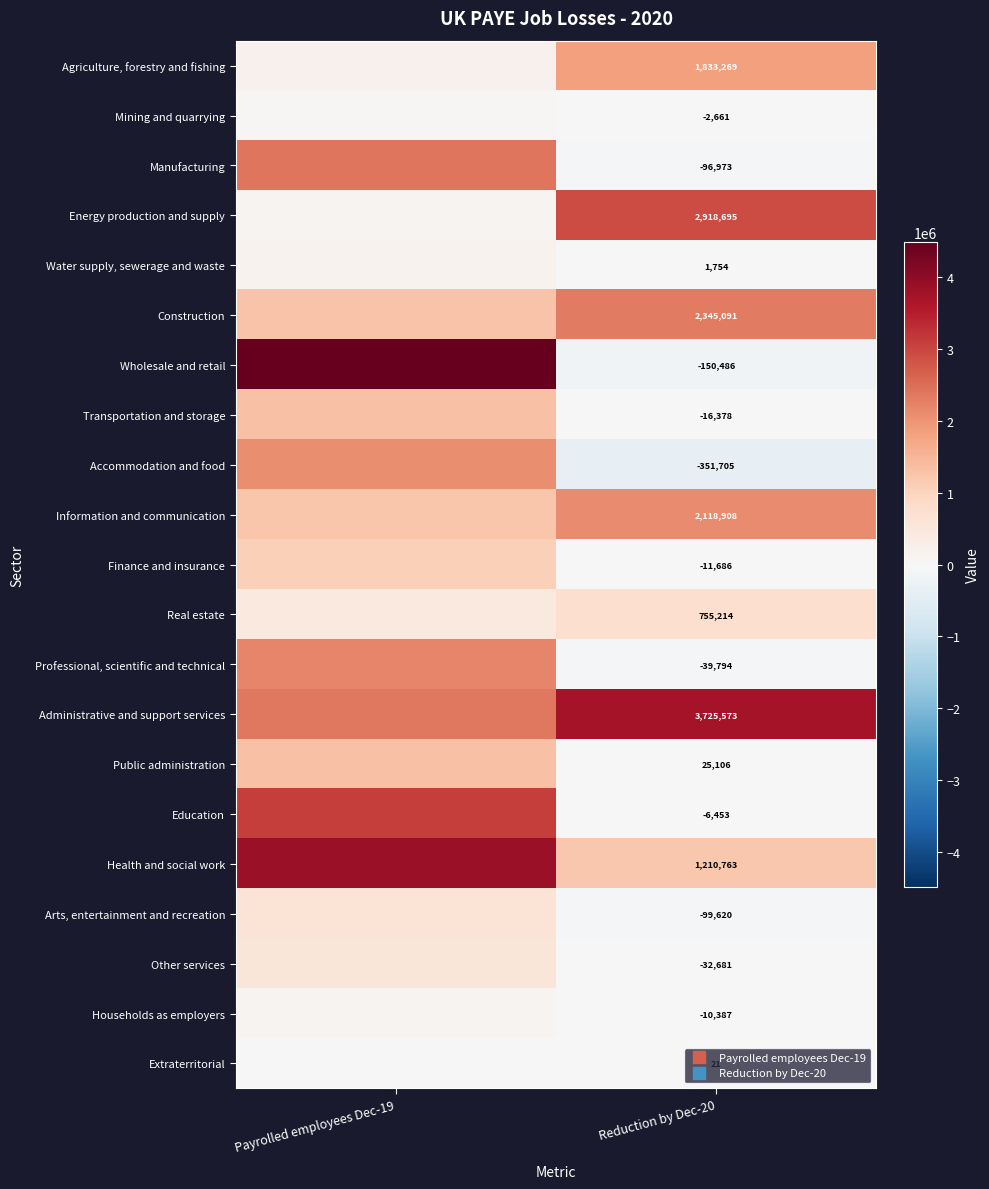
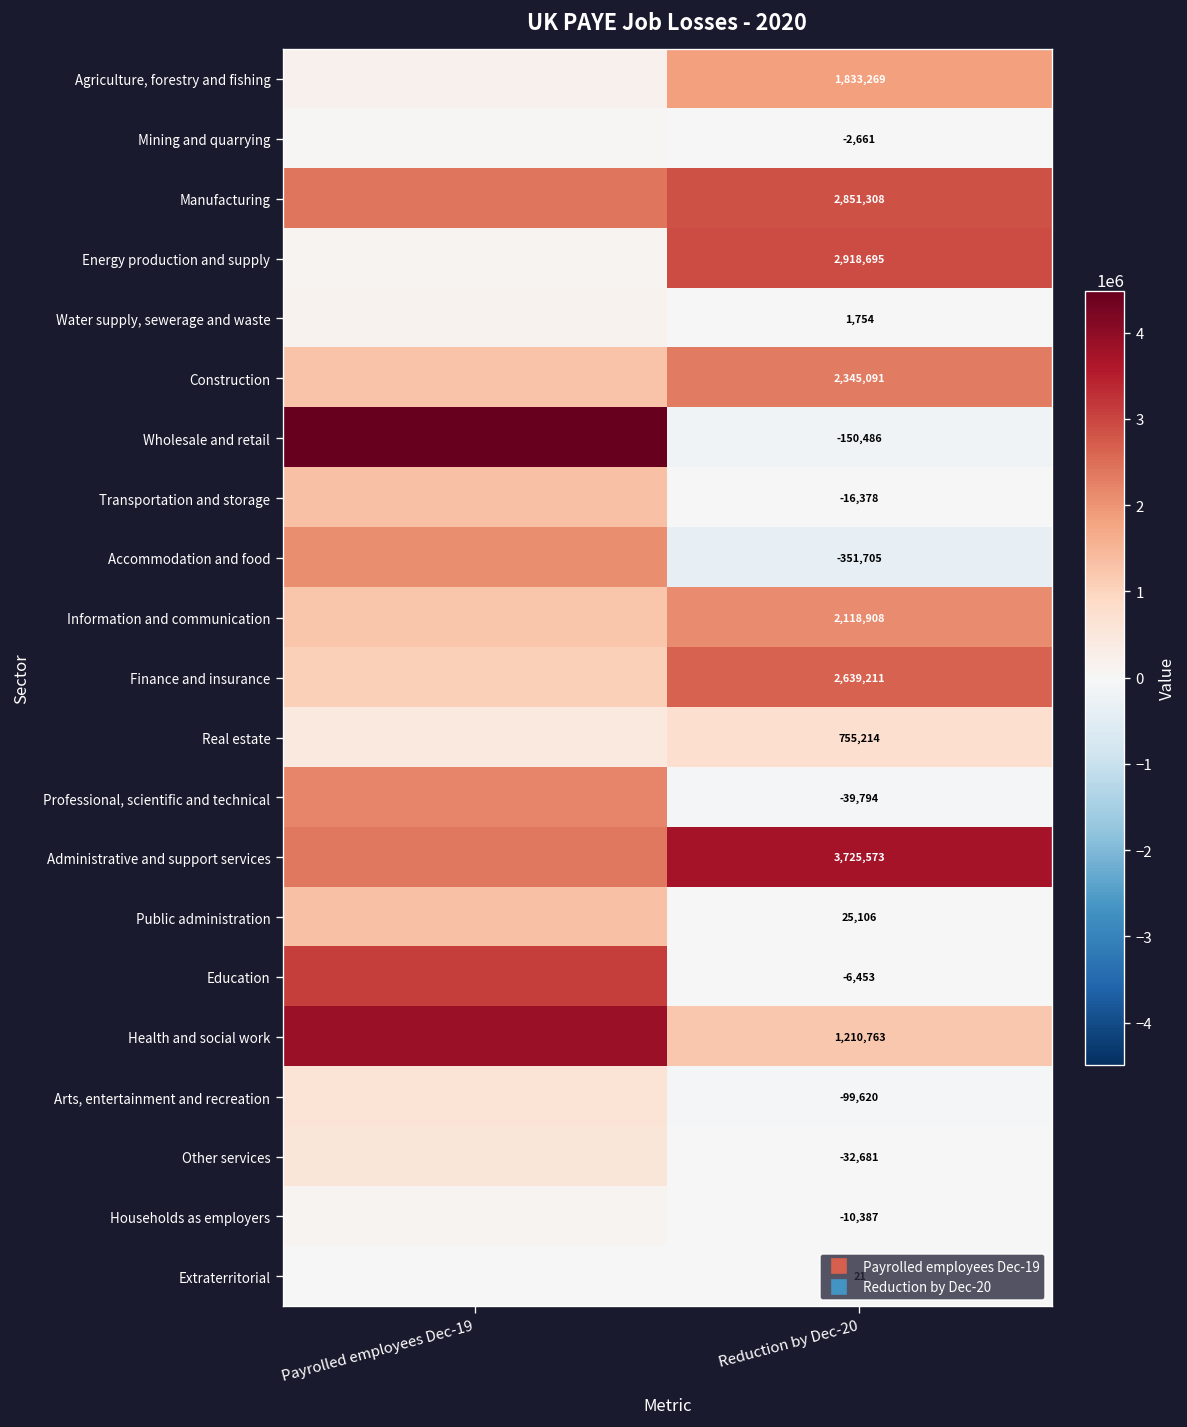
  {
    "Agriculture, forestry and fishing": {
      "Reduction by Dec-20": "1,833,269"
    },
    "Mining and quarrying": {
      "Reduction by Dec-20": "-2,661"
    },
    "Manufacturing": {
-     "Reduction by Dec-20": "-96,973"
+     "Reduction by Dec-20": "2,851,308"
    },
    "Energy production and supply": {
      "Reduction by Dec-20": "2,918,695"
    },
    "Water supply, sewerage and waste": {
      "Reduction by Dec-20": "1,754"
    },
    "Construction": {
      "Reduction by Dec-20": "2,345,091"
    },
    "Wholesale and retail": {
      "Reduction by Dec-20": "-150,486"
    },
    "Transportation and storage": {
      "Reduction by Dec-20": "-16,378"
    },
    "Accommodation and food": {
      "Reduction by Dec-20": "-351,705"
    },
    "Information and communication": {
      "Reduction by Dec-20": "2,118,908"
    },
    "Finance and insurance": {
-     "Reduction by Dec-20": "-11,686"
+     "Reduction by Dec-20": "2,639,211"
    },
    "Real estate": {
      "Reduction by Dec-20": "755,214"
    },
    "Professional, scientific and technical": {
      "Reduction by Dec-20": "-39,794"
    },
    "Administrative and support services": {
      "Reduction by Dec-20": "3,725,573"
    },
    "Public administration": {
      "Reduction by Dec-20": "25,106"
    },
    "Education": {
      "Reduction by Dec-20": "-6,453"
    },
    "Health and social work": {
      "Reduction by Dec-20": "1,210,763"
    },
    "Arts, entertainment and recreation": {
      "Reduction by Dec-20": "-99,620"
    },
    "Other services": {
      "Reduction by Dec-20": "-32,681"
    },
    "Households as employers": {
      "Reduction by Dec-20": "-10,387"
    }
  }
